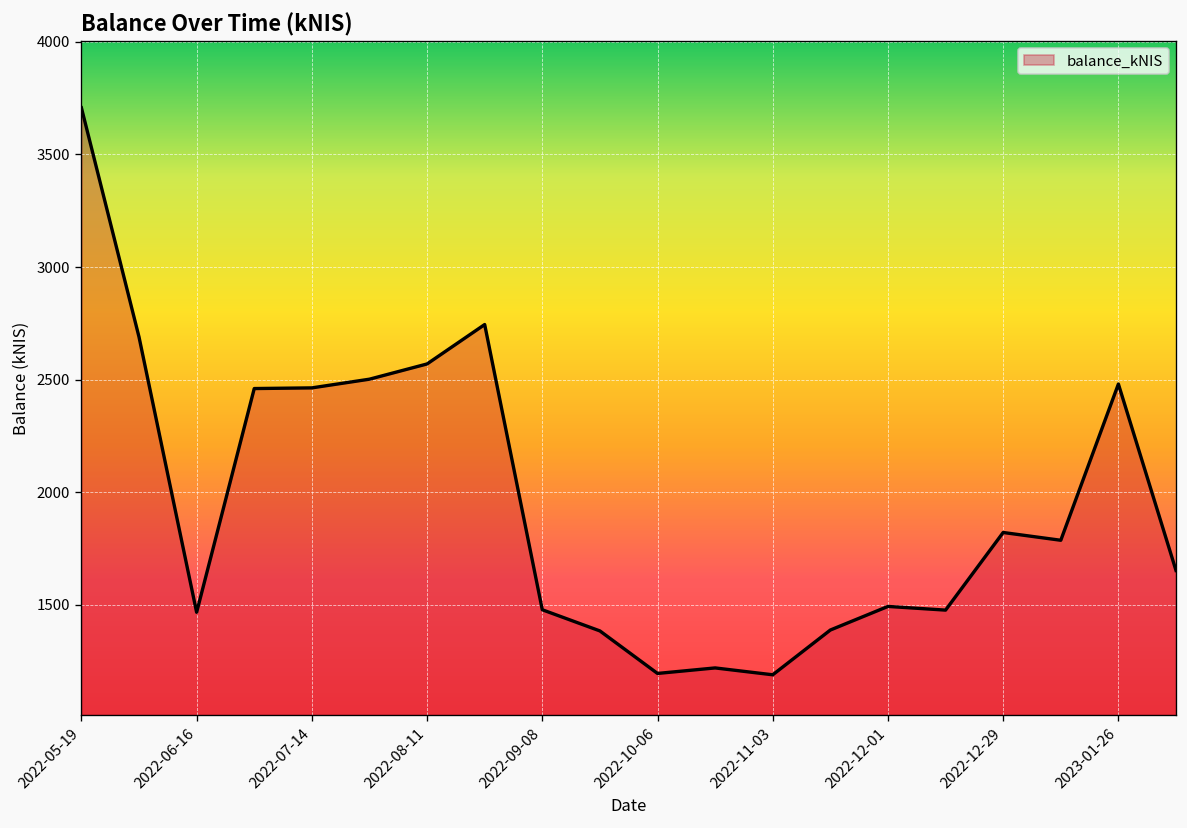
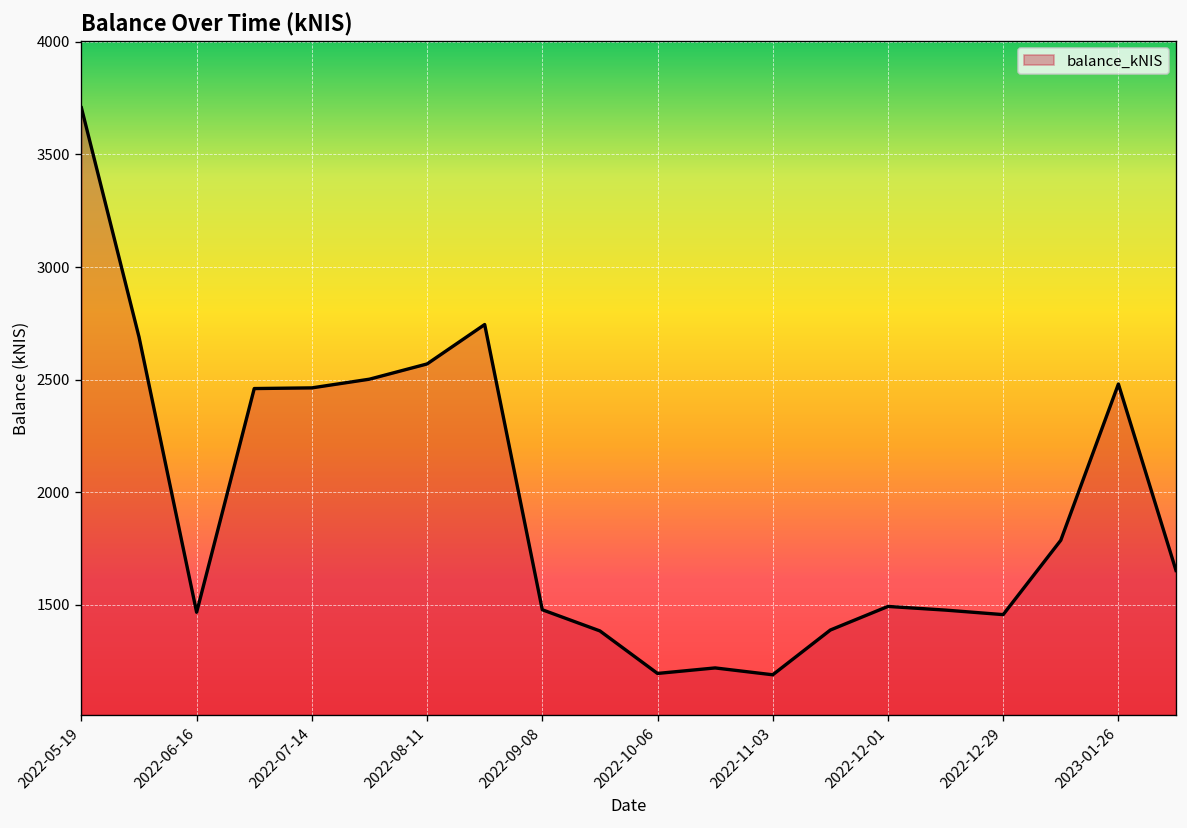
  {
    "2022-05-19": 3710,
    "2022-06-16": 1470,
    "2022-07-14": 2460,
    "2022-08-11": 2570,
    "2022-09-08": 1480,
    "2022-10-06": 1190,
    "2022-11-03": 1190,
    "2022-12-01": 1490,
-   "2022-12-29": 1820,
+   "2022-12-29": 1460,
    "2023-01-26": 2480
  }
